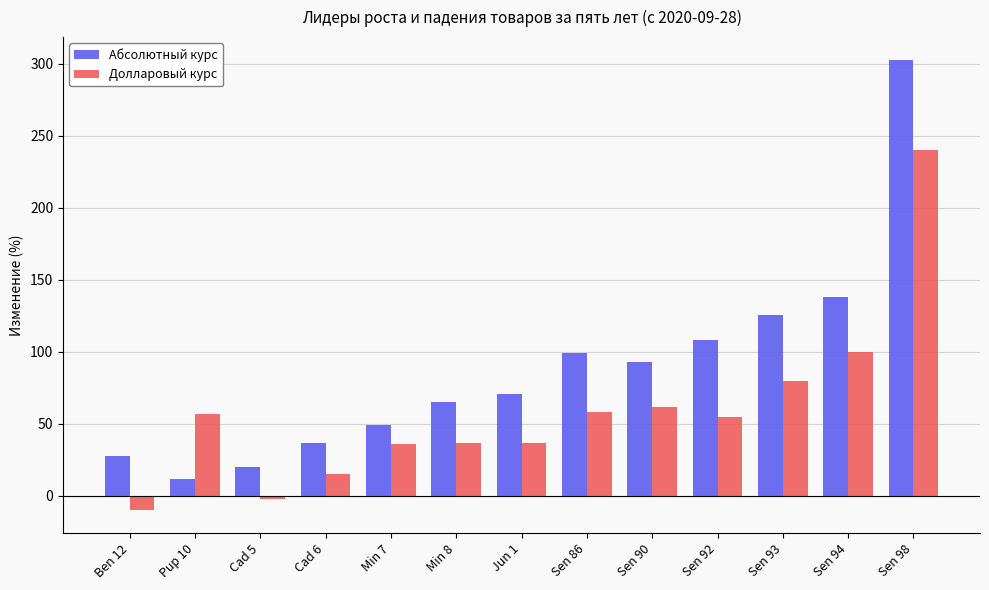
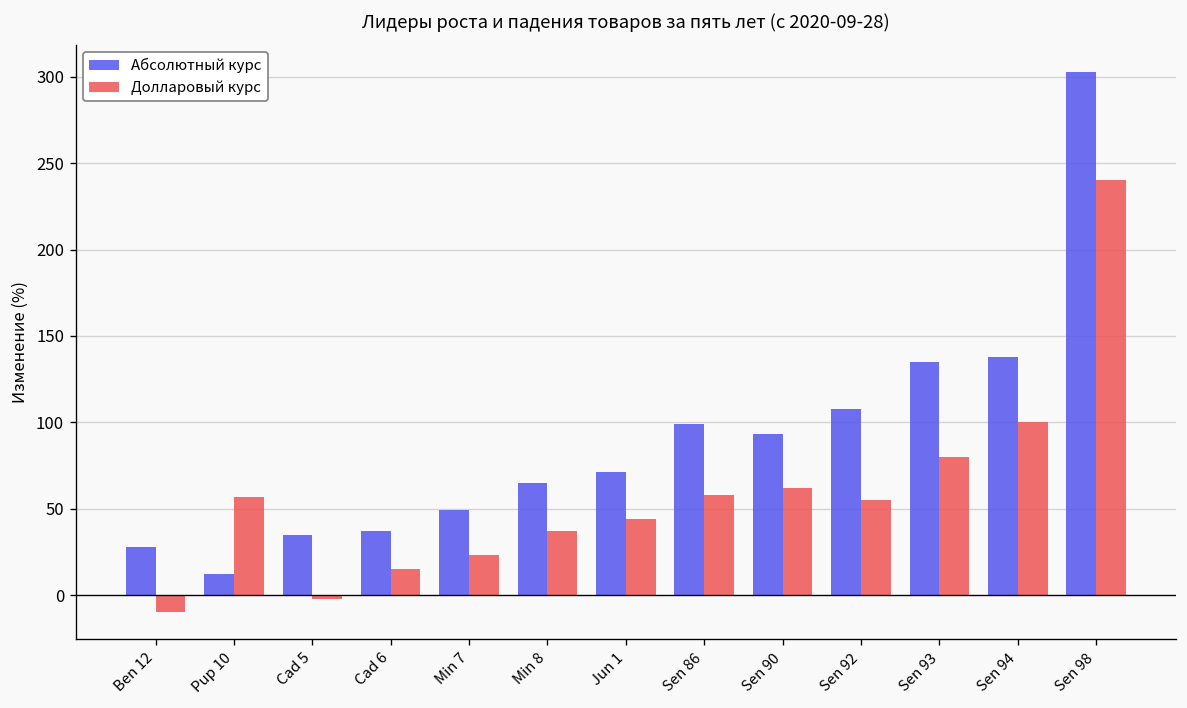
  {
    "Абсолютный курс": {
      "Ben 12": 28,
      "Pup 10": 12,
-     "Cad 5": 20,
+     "Cad 5": 35,
      "Cad 6": 37,
      "Min 7": 49,
      "Min 8": 65,
      "Jun 1": 71,
      "Sen 86": 99,
      "Sen 90": 93,
      "Sen 92": 108,
-     "Sen 93": 126,
+     "Sen 93": 135,
      "Sen 94": 138,
      "Sen 98": 303
    },
    "Долларовый курс": {
      "Ben 12": -10,
      "Pup 10": 57,
      "Cad 5": -2,
      "Cad 6": 15,
-     "Min 7": 36,
+     "Min 7": 23,
      "Min 8": 37,
-     "Jun 1": 37,
+     "Jun 1": 44,
      "Sen 86": 58,
      "Sen 90": 62,
      "Sen 92": 55,
      "Sen 93": 80,
      "Sen 94": 100,
      "Sen 98": 240
    }
  }
